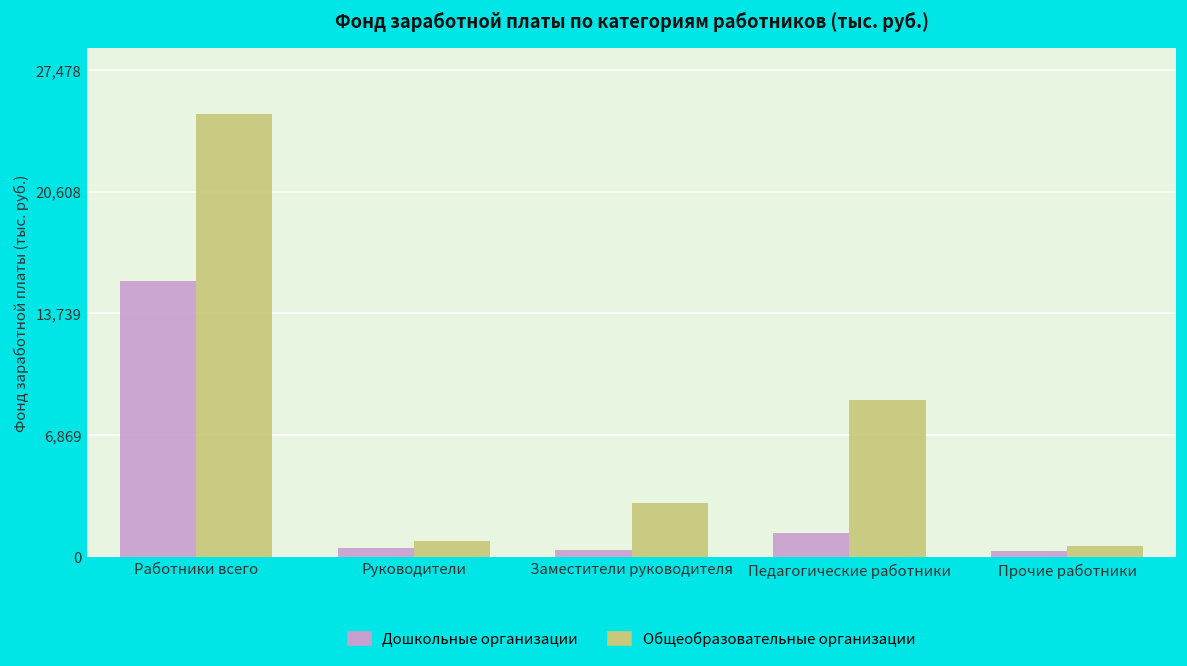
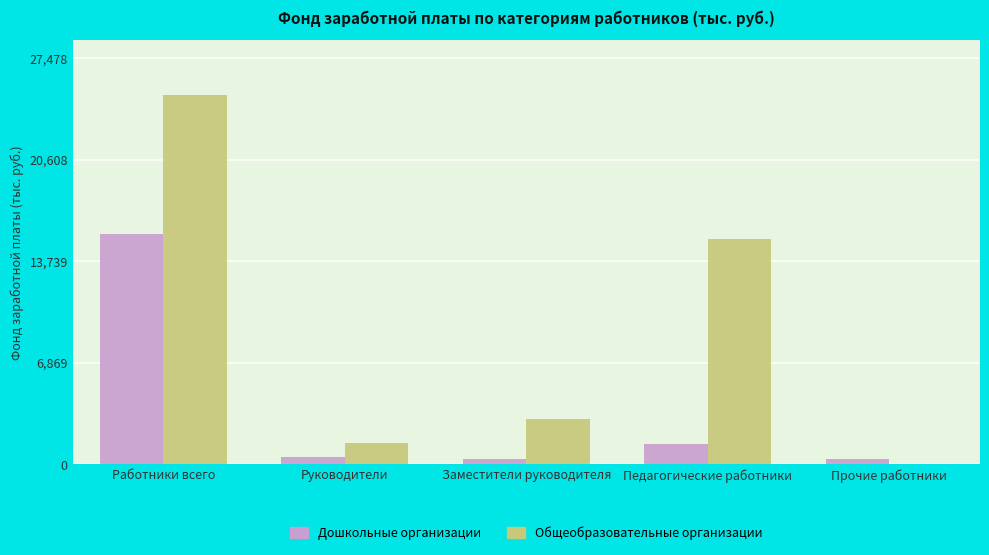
  {
    "Дошкольные организации": {
      "Работники всего": "15,600",
      "Руководители": "500",
      "Заместители руководителя": "400",
      "Педагогические работники": "1,400",
      "Прочие работники": "400"
    },
    "Общеобразовательные организации": {
      "Работники всего": "25,000",
-     "Руководители": "900",
+     "Руководители": "1,400",
      "Заместители руководителя": "3,000",
-     "Педагогические работники": "8,900",
-     "Прочие работники": "600"
+     "Педагогические работники": "15,200",
+     "Прочие работники": "0"
    }
  }
